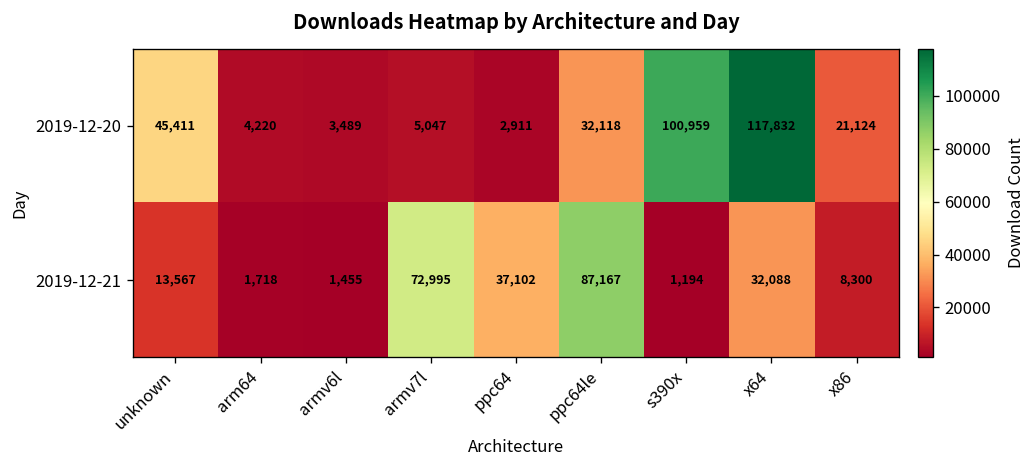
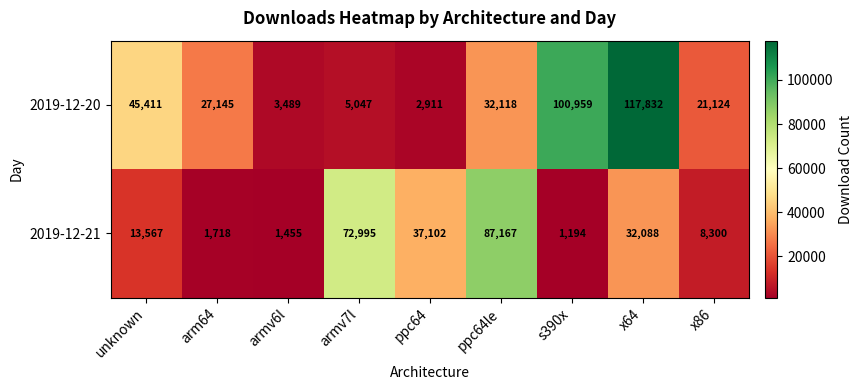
  {
    "2019-12-20": {
      "unknown": "45,411",
-     "arm64": "4,220",
+     "arm64": "27,145",
      "armv6l": "3,489",
      "armv7l": "5,047",
      "ppc64": "2,911",
      "ppc64le": "32,118",
      "s390x": "100,959",
      "x64": "117,832",
      "x86": "21,124"
    },
    "2019-12-21": {
      "unknown": "13,567",
      "arm64": "1,718",
      "armv6l": "1,455",
      "armv7l": "72,995",
      "ppc64": "37,102",
      "ppc64le": "87,167",
      "s390x": "1,194",
      "x64": "32,088",
      "x86": "8,300"
    }
  }
